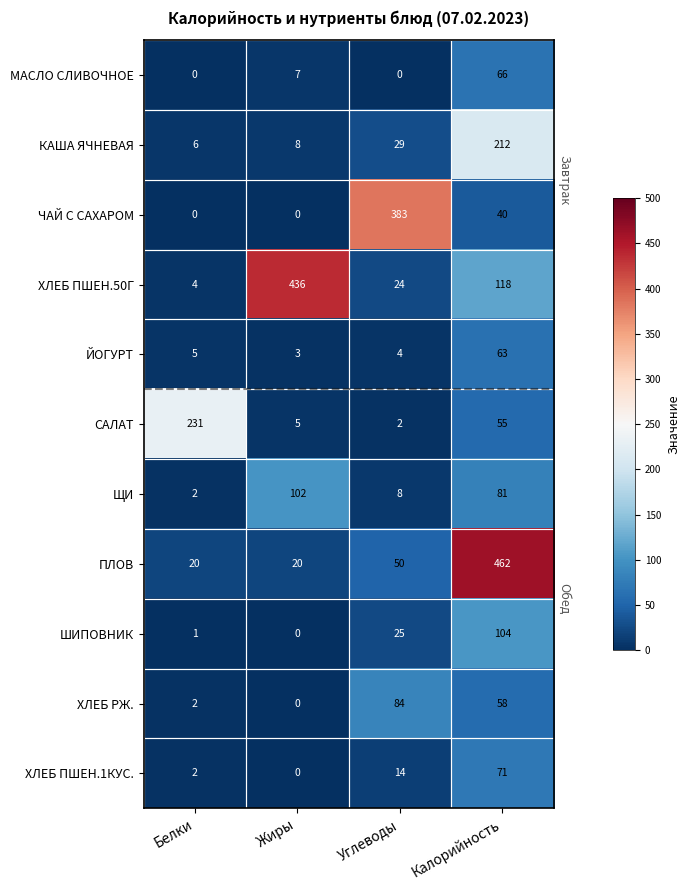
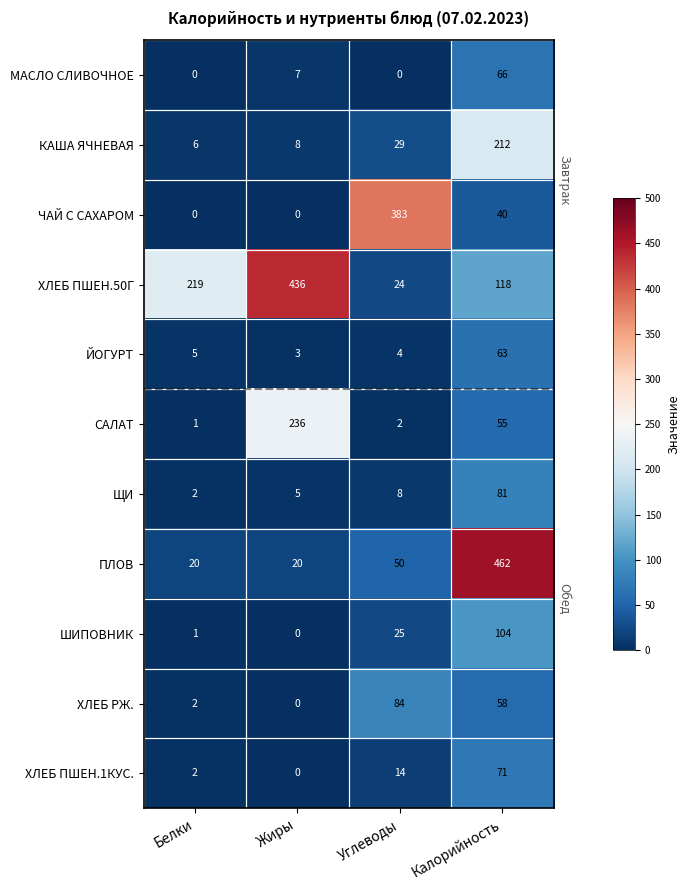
  {
    "МАСЛО СЛИВОЧНОЕ": {
      "Белки": 0,
      "Жиры": 7,
      "Углеводы": 0,
      "Калорийность": 66
    },
    "КАША ЯЧНЕВАЯ": {
      "Белки": 6,
      "Жиры": 8,
      "Углеводы": 29,
      "Калорийность": 212
    },
    "ЧАЙ С САХАРОМ": {
      "Белки": 0,
      "Жиры": 0,
      "Углеводы": 383,
      "Калорийность": 40
    },
    "ХЛЕБ ПШЕН.50Г": {
-     "Белки": 4,
+     "Белки": 219,
      "Жиры": 436,
      "Углеводы": 24,
      "Калорийность": 118
    },
    "ЙОГУРТ": {
      "Белки": 5,
      "Жиры": 3,
      "Углеводы": 4,
      "Калорийность": 63
    },
    "САЛАТ": {
-     "Белки": 231,
-     "Жиры": 5,
+     "Белки": 1,
+     "Жиры": 236,
      "Углеводы": 2,
      "Калорийность": 55
    },
    "ЩИ": {
      "Белки": 2,
-     "Жиры": 102,
+     "Жиры": 5,
      "Углеводы": 8,
      "Калорийность": 81
    },
    "ПЛОВ": {
      "Белки": 20,
      "Жиры": 20,
      "Углеводы": 50,
      "Калорийность": 462
    },
    "ШИПОВНИК": {
      "Белки": 1,
      "Жиры": 0,
      "Углеводы": 25,
      "Калорийность": 104
    },
    "ХЛЕБ РЖ.": {
      "Белки": 2,
      "Жиры": 0,
      "Углеводы": 84,
      "Калорийность": 58
    },
    "ХЛЕБ ПШЕН.1КУС.": {
      "Белки": 2,
      "Жиры": 0,
      "Углеводы": 14,
      "Калорийность": 71
    }
  }
